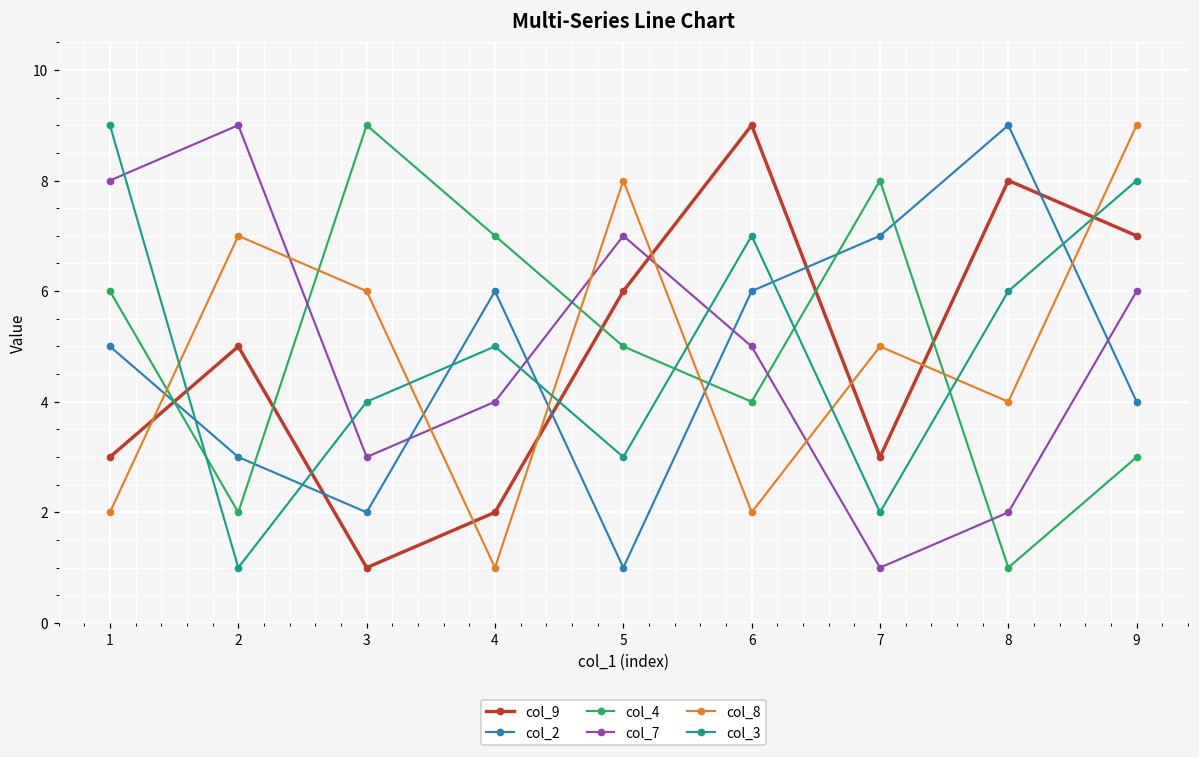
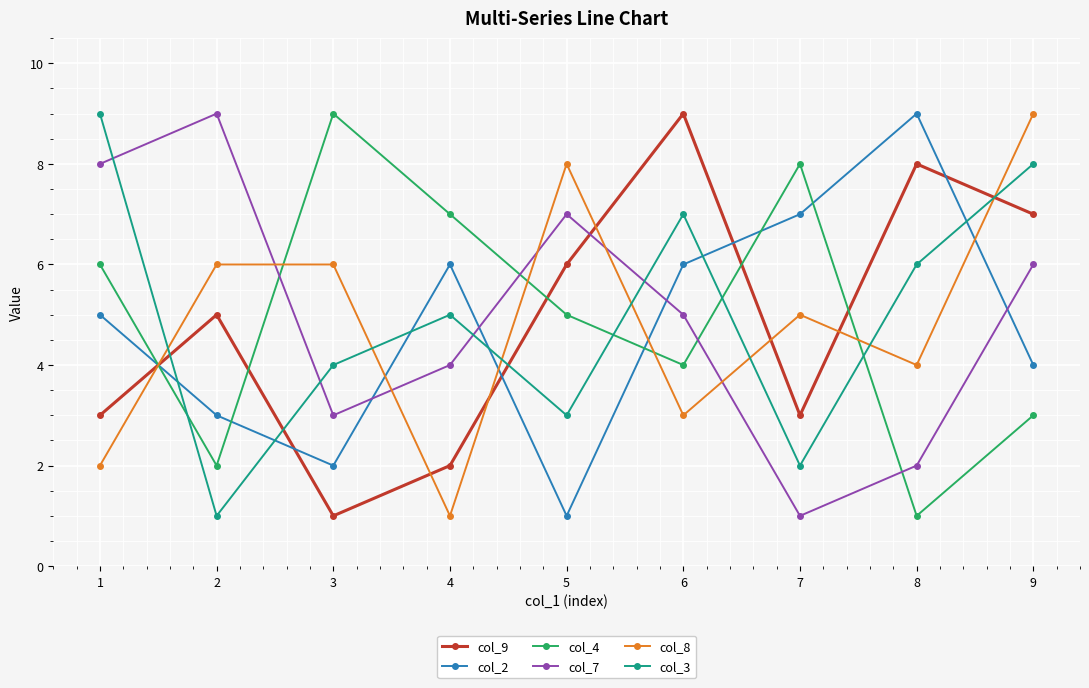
  {
    "col_9": {
      "1": 3,
      "2": 5,
      "3": 1,
      "4": 2,
      "5": 6,
      "6": 9,
      "7": 3,
      "8": 8,
      "9": 7
    },
    "col_2": {
      "1": 5,
      "2": 3,
      "3": 2,
      "4": 6,
      "5": 1,
      "6": 6,
      "7": 7,
      "8": 9,
      "9": 4
    },
    "col_7": {
      "1": 8,
      "2": 9,
      "3": 3,
      "4": 4,
      "5": 7,
      "6": 5,
      "7": 1,
      "8": 2,
      "9": 6
    },
    "col_8": {
      "1": 2,
-     "2": 7,
+     "2": 6,
      "3": 6,
      "4": 1,
      "5": 8,
-     "6": 2,
+     "6": 3,
      "7": 5,
      "8": 4,
      "9": 9
    }
  }
